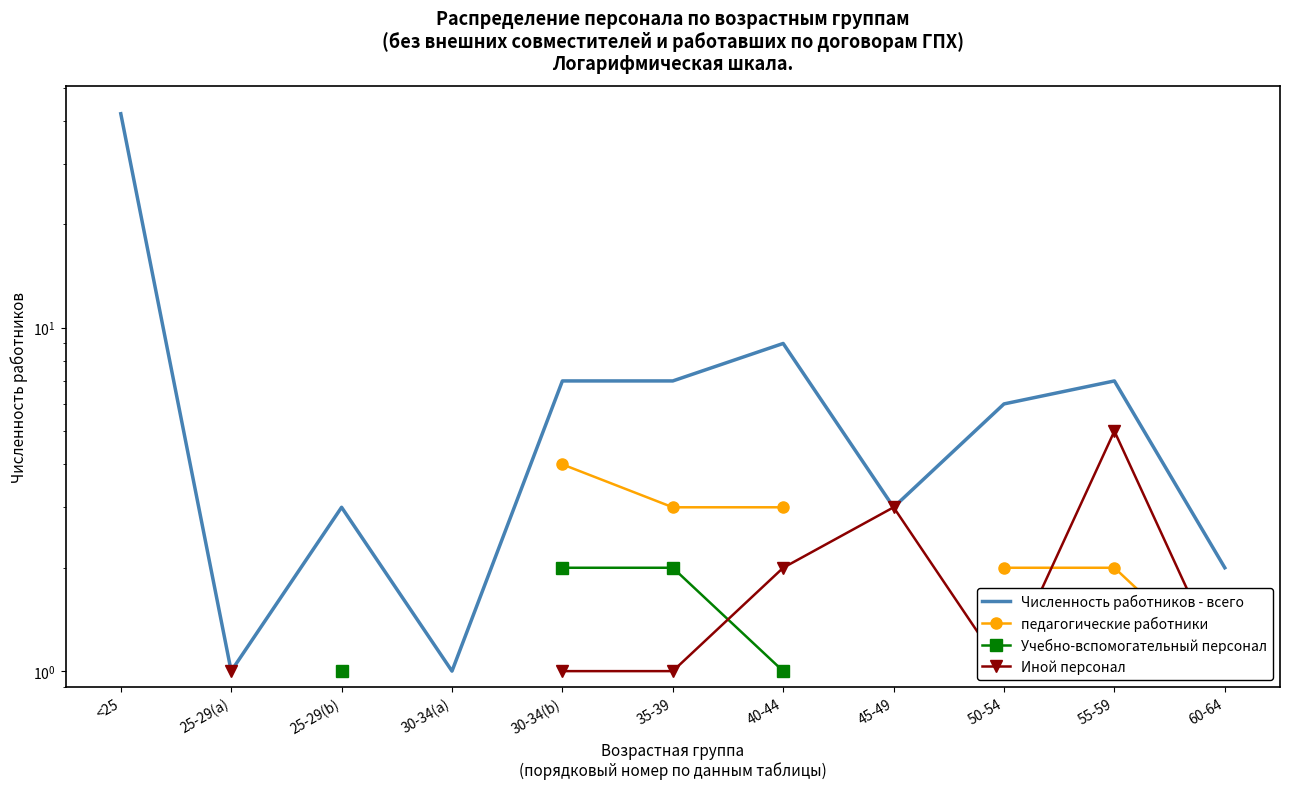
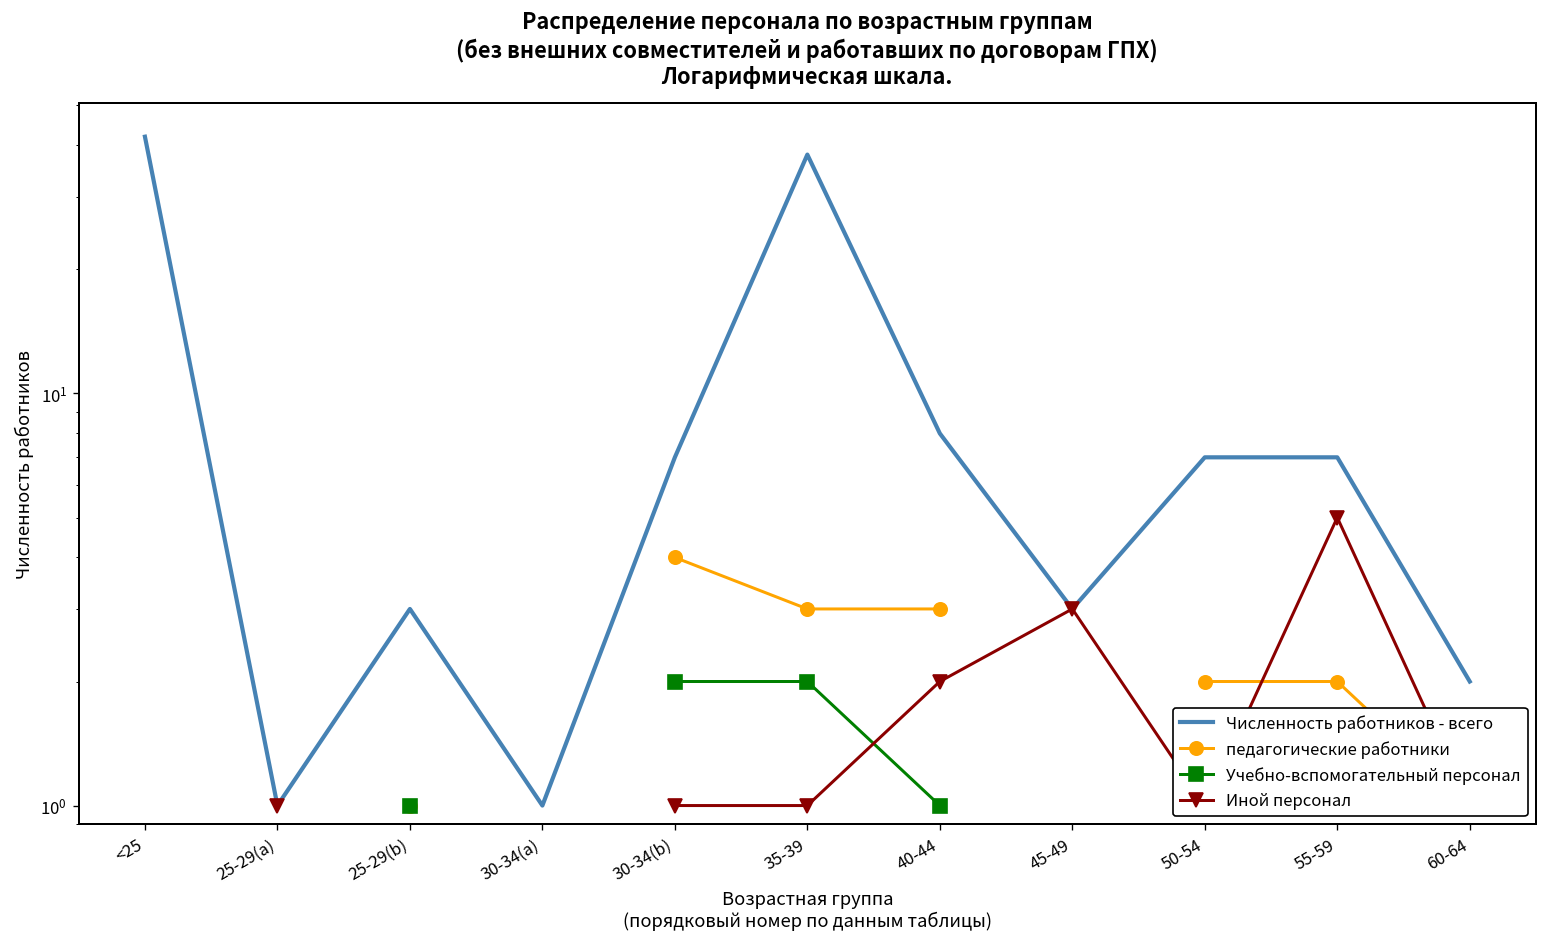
  {
    "Численность работников - всего": {
      "<25": 42,
      "25-29(b)": 3,
      "30-34(a)": 1,
      "30-34(b)": 7,
-     "35-39": 7,
-     "40-44": 9,
-     "50-54": 6,
+     "35-39": 38,
+     "40-44": 8,
+     "50-54": 7,
      "55-59": 7,
      "60-64": 2
    },
    "педагогические работники": {
      "30-34(b)": 4,
      "35-39": 3,
      "40-44": 3,
      "50-54": 2,
      "55-59": 2
    },
    "Учебно-вспомогательный персонал": {
      "30-34(b)": 2,
      "35-39": 2,
      "40-44": 1
    },
    "Иной персонал": {
      "30-34(b)": 1,
      "35-39": 1,
      "40-44": 2,
      "55-59": 5
    }
  }
